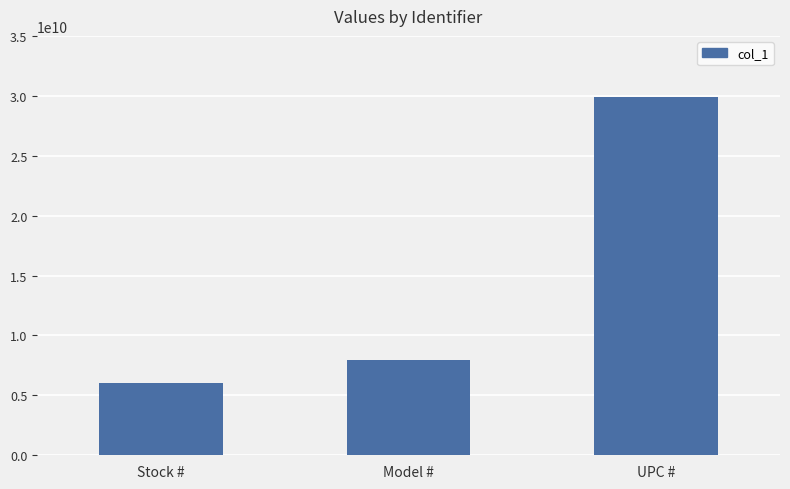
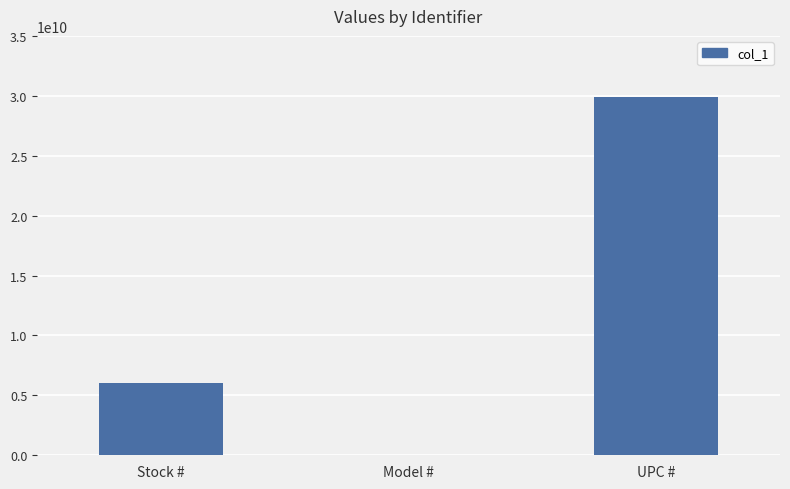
  {
    "Stock #": 6100000000,
-   "Model #": 7900000000,
+   "Model #": 0,
    "UPC #": 29900000000
  }
